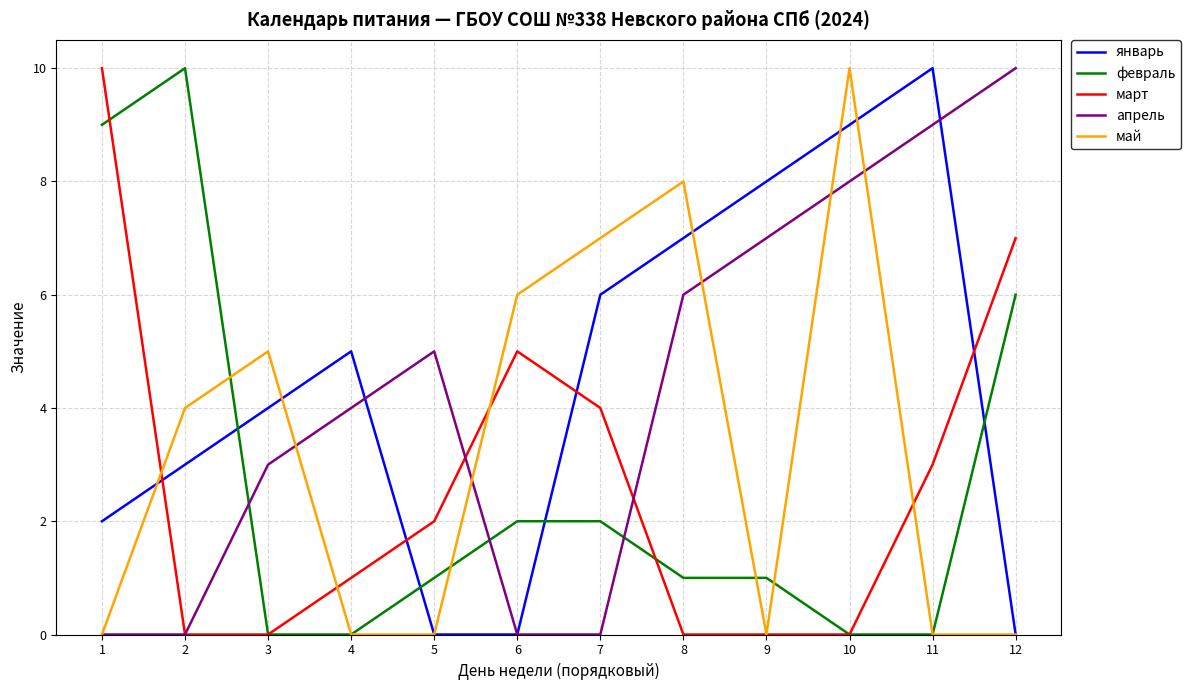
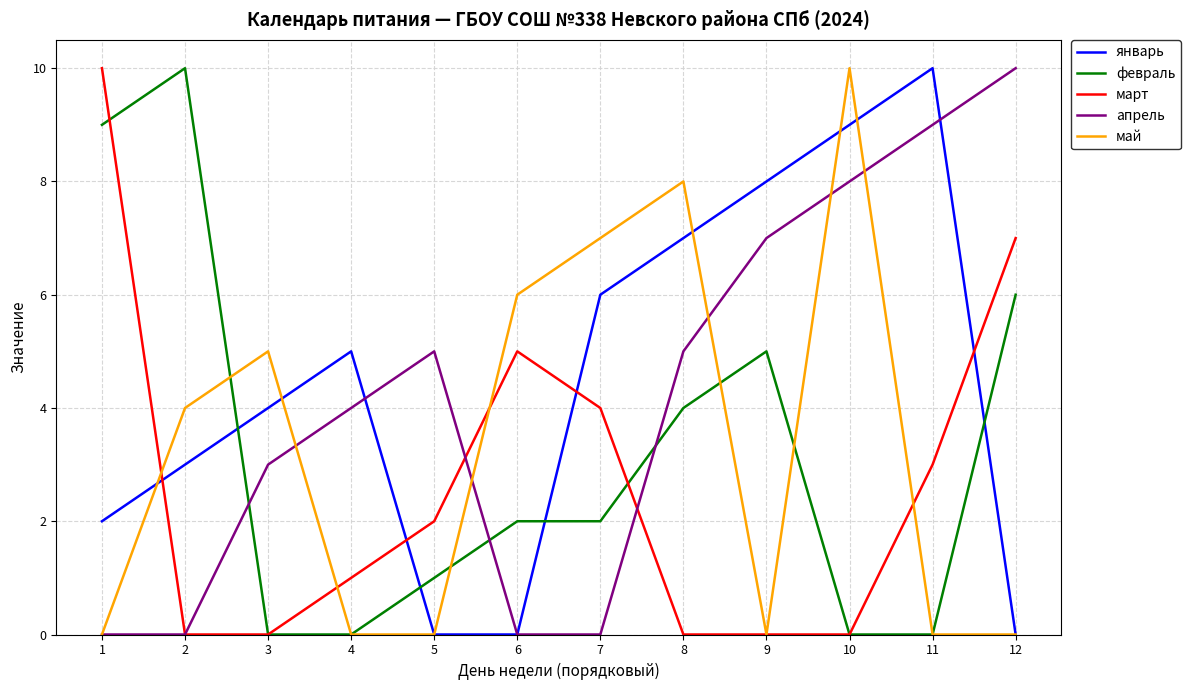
  {
    "январь": {
      "1": 2,
      "2": 3,
      "3": 4,
      "4": 5,
      "7": 6,
      "8": 7,
      "9": 8,
      "10": 9,
      "11": 10
    },
    "февраль": {
      "1": 9,
      "2": 10,
      "5": 1,
      "6": 2,
      "7": 2,
-     "8": 1,
-     "9": 1,
+     "8": 4,
+     "9": 5,
      "12": 6
    },
    "март": {
      "1": 10,
      "4": 1,
      "5": 2,
      "6": 5,
      "7": 4,
      "8": 0,
      "11": 3,
      "12": 7
    },
    "апрель": {
      "3": 3,
      "4": 4,
      "5": 5,
      "7": 0,
-     "8": 6,
+     "8": 5,
      "9": 7,
      "10": 8,
      "11": 9,
      "12": 10
    },
    "май": {
      "2": 4,
      "3": 5,
      "6": 6,
      "7": 7,
      "8": 8,
      "10": 10
    }
  }
